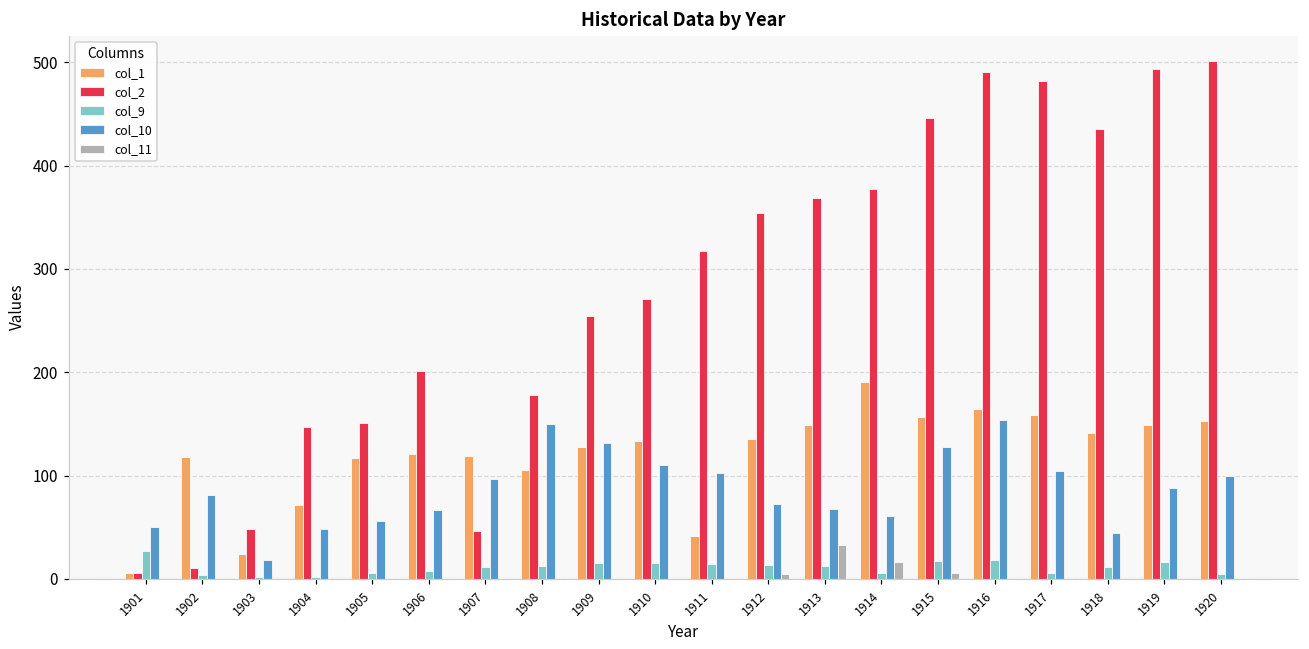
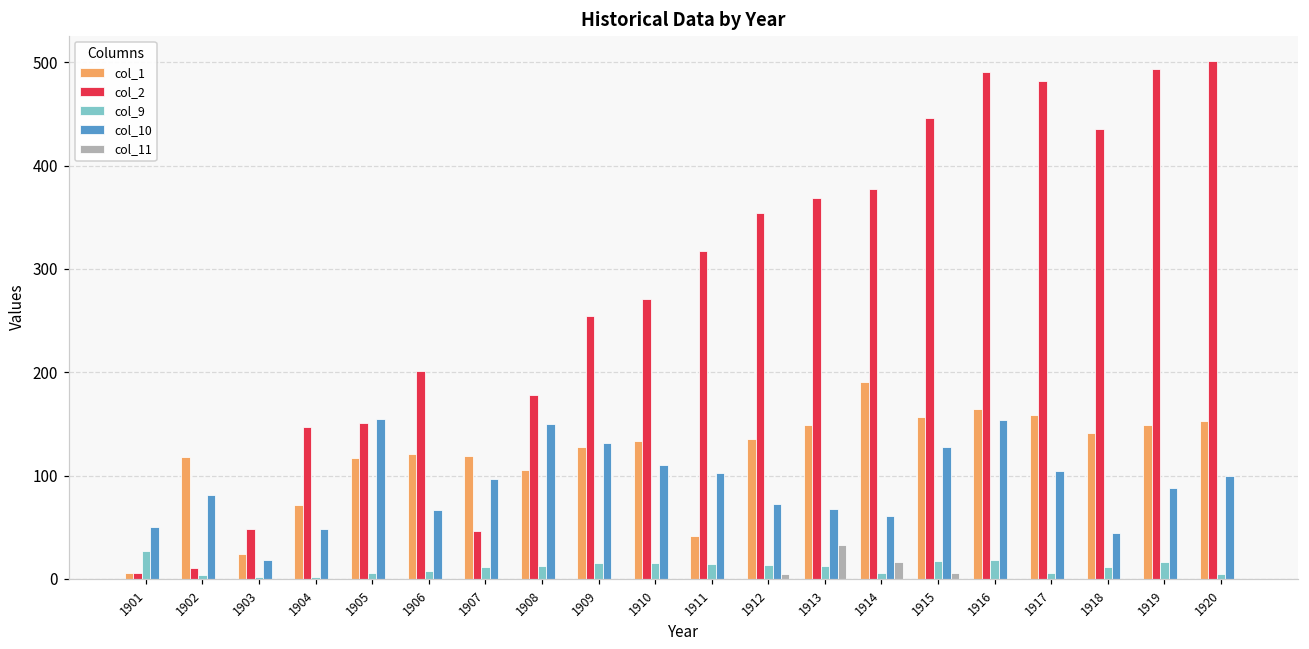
  {
    "col_1": {
      "1901": 10,
      "1902": 120,
      "1903": 20,
      "1904": 70,
      "1905": 120,
      "1906": 120,
      "1907": 120,
      "1908": 110,
      "1909": 130,
      "1910": 130,
      "1911": 40,
      "1912": 140,
      "1913": 150,
      "1914": 190,
      "1915": 160,
      "1916": 160,
      "1917": 160,
      "1918": 140,
      "1919": 150,
      "1920": 150
    },
    "col_2": {
      "1901": 10,
      "1902": 10,
      "1903": 50,
      "1904": 150,
      "1905": 150,
      "1906": 200,
      "1907": 50,
      "1908": 180,
      "1909": 250,
      "1910": 270,
      "1911": 320,
      "1912": 350,
      "1913": 370,
      "1914": 380,
      "1915": 450,
      "1916": 490,
      "1917": 480,
      "1918": 440,
      "1919": 490,
      "1920": 500
    },
    "col_9": {
      "1901": 30,
      "1902": 0,
      "1905": 10,
      "1906": 10,
      "1907": 10,
      "1908": 10,
      "1909": 20,
      "1910": 20,
      "1911": 10,
      "1912": 10,
      "1913": 10,
      "1914": 10,
      "1915": 20,
      "1916": 20,
      "1917": 10,
      "1918": 10,
      "1919": 20,
      "1920": 10
    },
    "col_10": {
      "1901": 50,
      "1902": 80,
      "1903": 20,
      "1904": 50,
-     "1905": 60,
+     "1905": 160,
      "1906": 70,
      "1907": 100,
      "1908": 150,
      "1909": 130,
      "1910": 110,
      "1911": 100,
      "1912": 70,
      "1913": 70,
      "1914": 60,
      "1915": 130,
      "1916": 150,
      "1917": 100,
      "1918": 40,
      "1919": 90,
      "1920": 100
    },
    "col_11": {
      "1901": 0,
      "1902": 0,
      "1903": 0,
      "1904": 0,
      "1905": 0,
      "1906": 0,
      "1907": 0,
      "1908": 0,
      "1909": 0,
      "1910": 0,
      "1911": 0,
      "1912": 10,
      "1913": 30,
      "1914": 20,
      "1915": 10,
      "1916": 0,
      "1917": 0,
      "1918": 0,
      "1919": 0,
      "1920": 0
    }
  }
